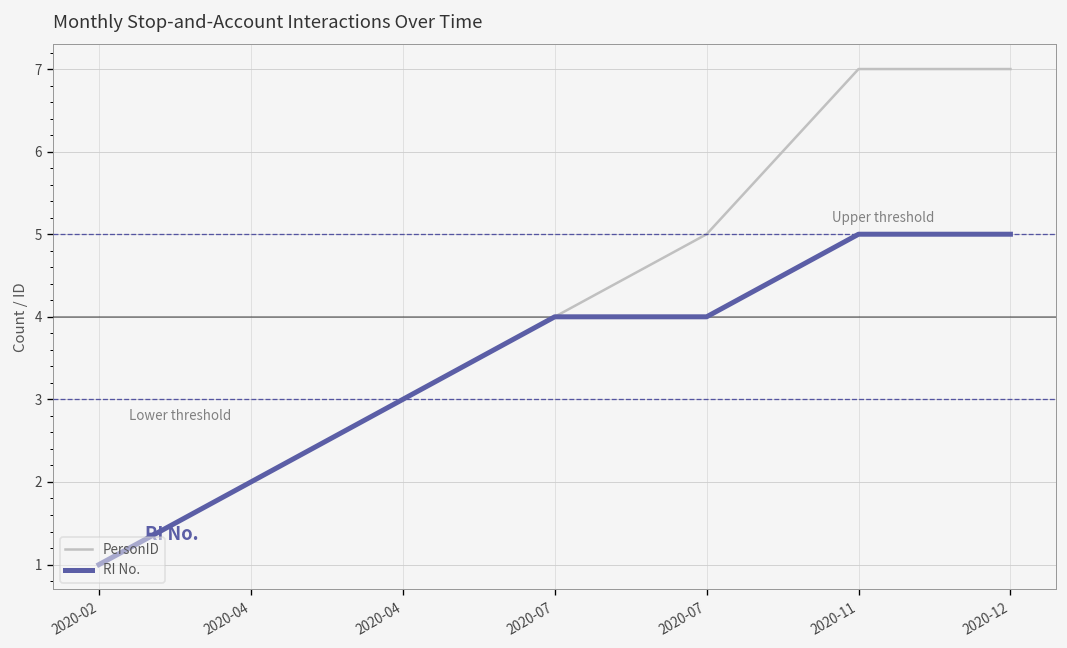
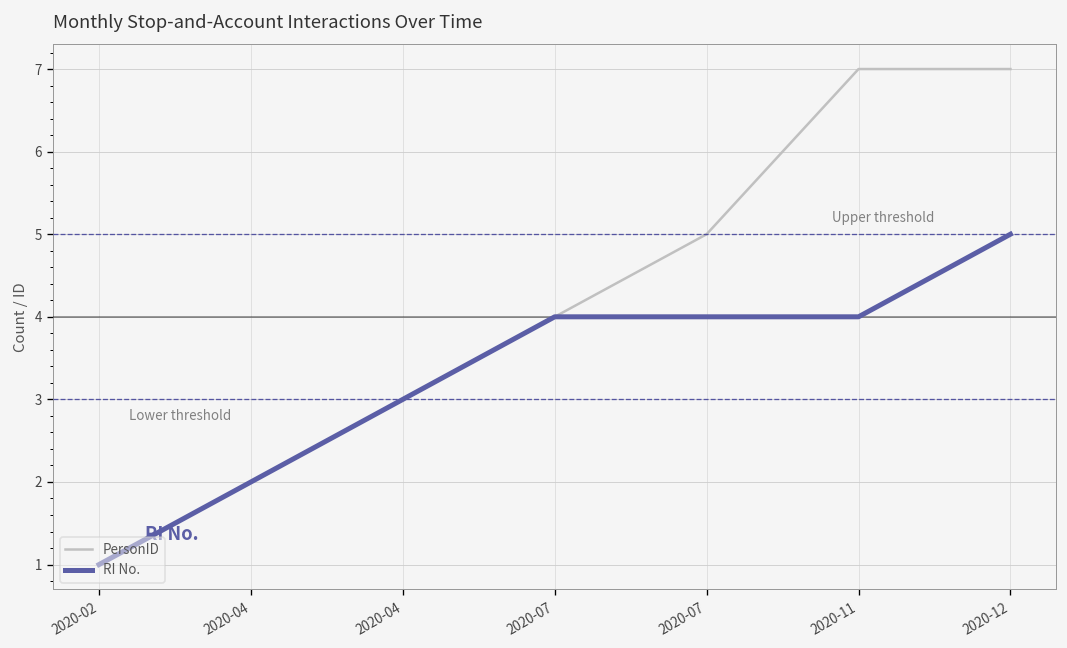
  {
    "PersonID": {
      "2020-11": 7,
      "2020-12": 7
    },
    "RI No.": {
-     "2020-11": 5,
+     "2020-11": 4,
      "2020-12": 5
    }
  }
